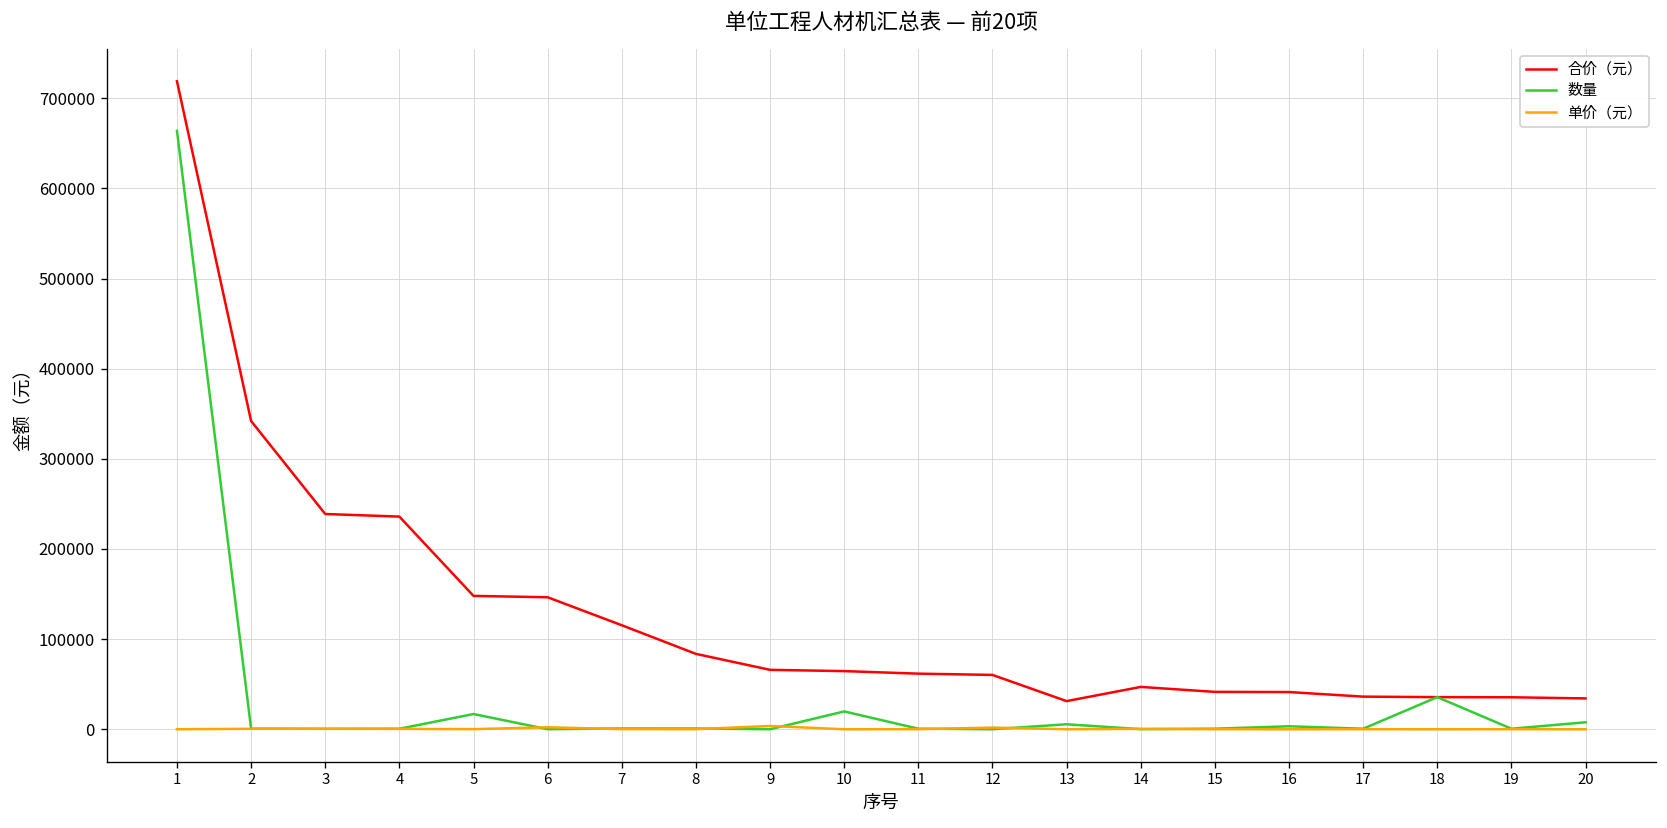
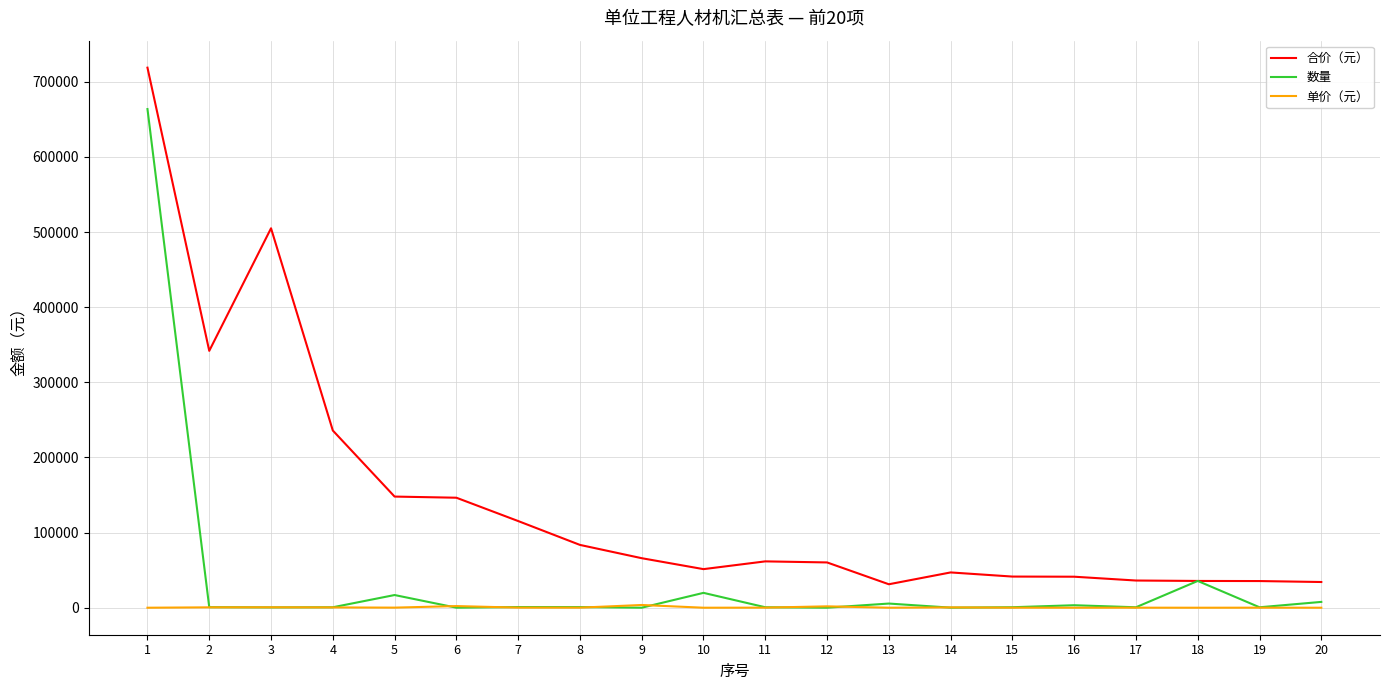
  {
    "合价（元）": {
      "1": 720000,
      "2": 340000,
-     "3": 240000,
+     "3": 510000,
      "4": 240000,
      "5": 150000,
      "6": 150000,
      "7": 120000,
      "8": 80000,
      "9": 70000,
-     "10": 60000,
+     "10": 50000,
      "11": 60000,
      "12": 60000,
      "13": 30000,
      "14": 50000,
      "15": 40000,
      "16": 40000,
      "17": 40000,
      "19": 40000,
      "20": 30000
    },
    "数量": {
      "1": 660000,
      "5": 20000,
      "9": 0,
      "10": 20000,
      "13": 10000,
      "20": 10000
    },
    "单价（元）": {
      "1": 0,
      "5": 0,
      "9": 0,
      "10": 0,
      "13": 0,
      "18": 0,
      "20": 0
    }
  }
